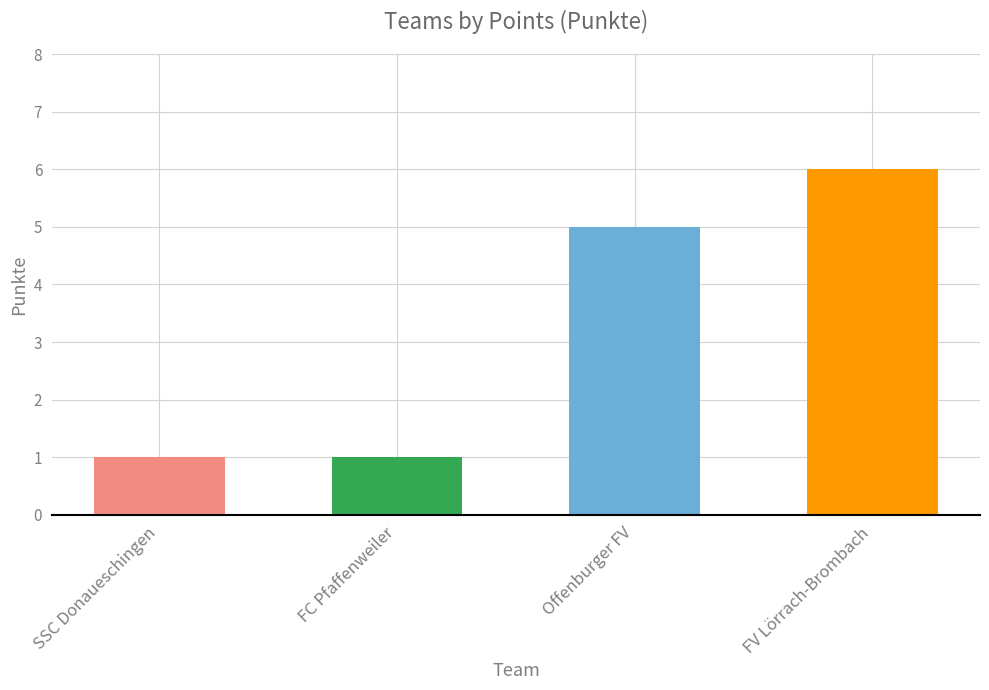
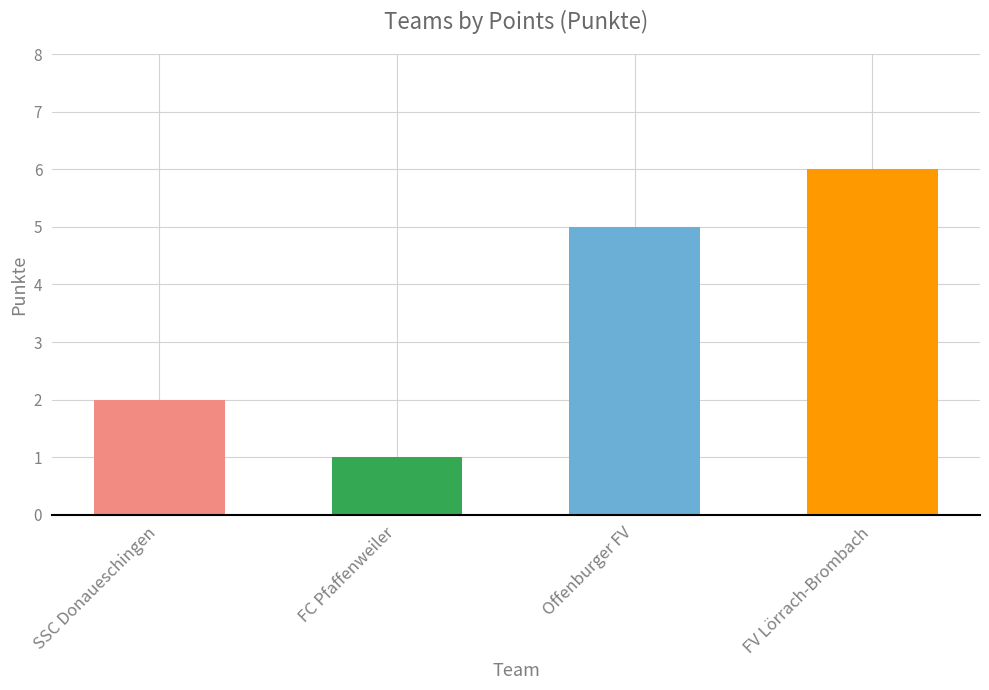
  {
-   "SSC Donaueschingen": 1,
+   "SSC Donaueschingen": 2,
    "FC Pfaffenweiler": 1,
    "Offenburger FV": 5,
    "FV Lörrach-Brombach": 6
  }
